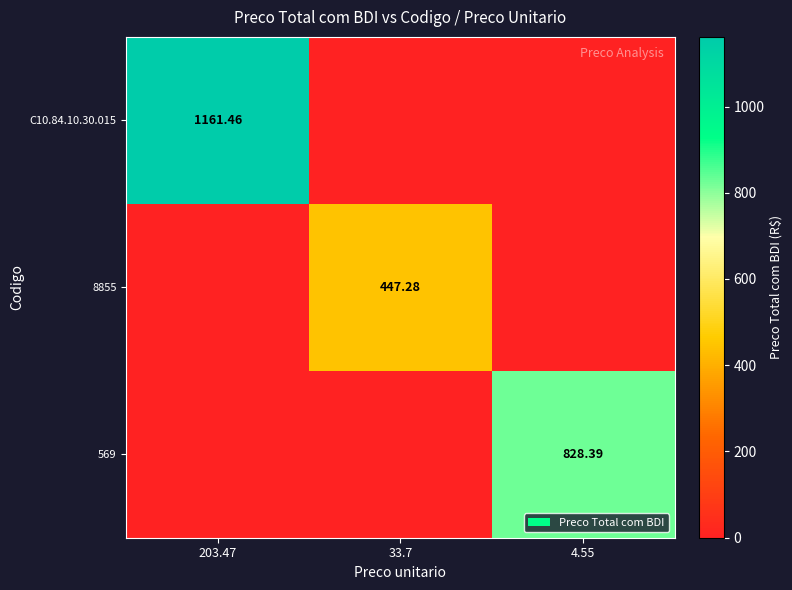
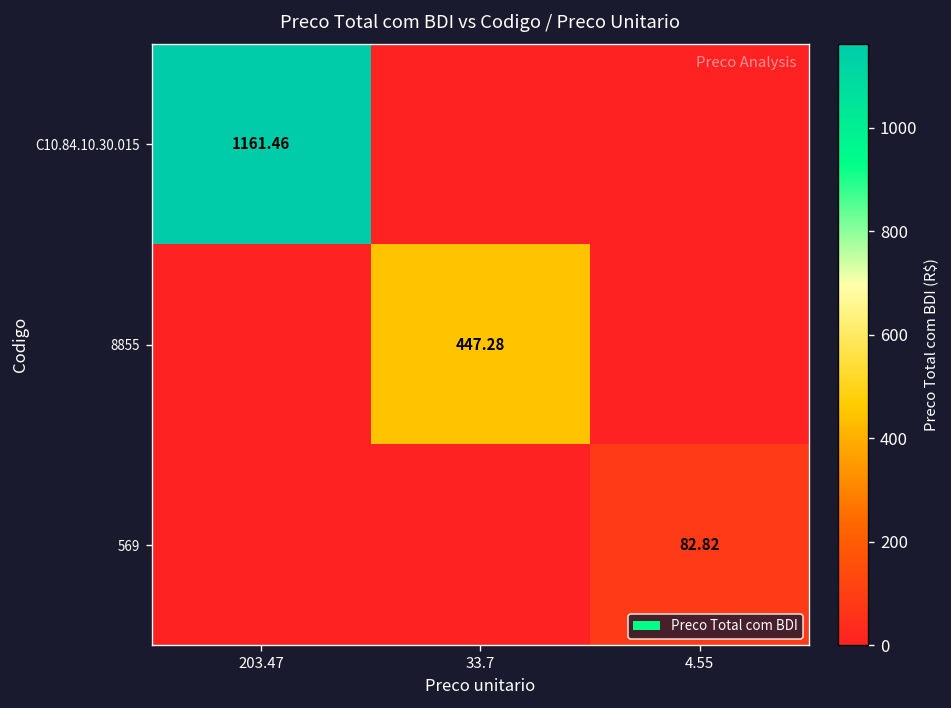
  {
    "C10.84.10.30.015": {
      "203.47": 1161.46
    },
    "8855": {
      "33.7": 447.28
    },
    "569": {
-     "4.55": 828.39
+     "4.55": 82.82
    }
  }
